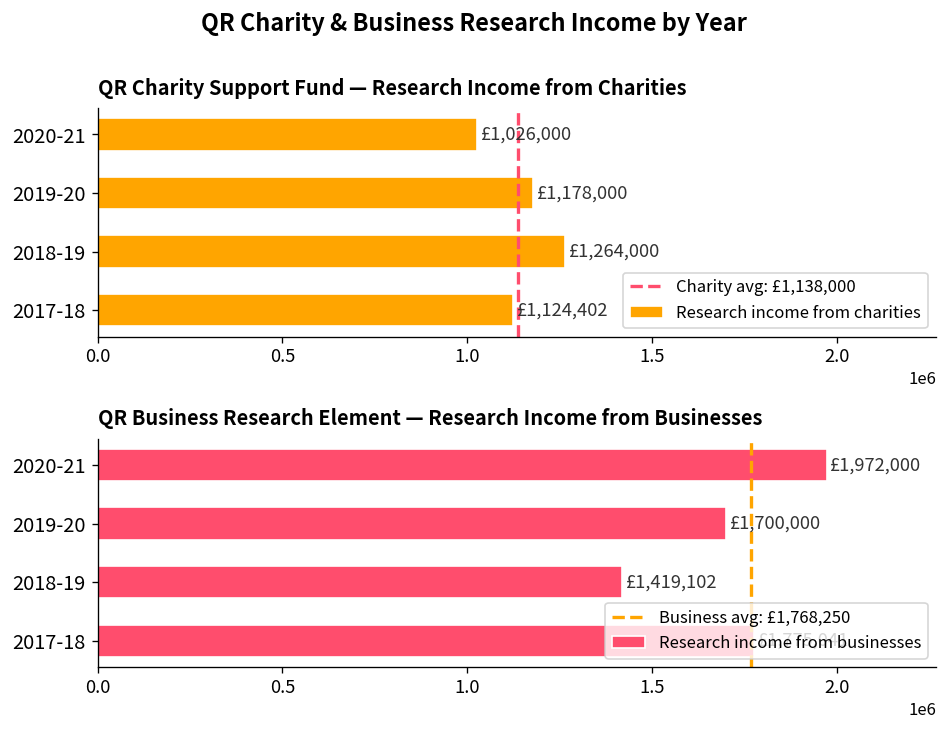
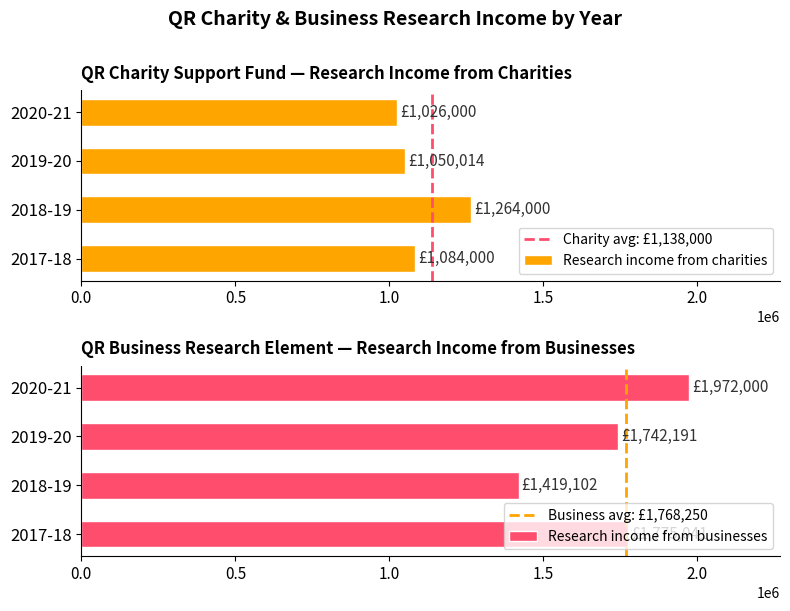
  {
    "QR Charity Support Fund — Research Income from Charities": {
      "2020-21": "£1,026,000",
-     "2019-20": "£1,178,000",
+     "2019-20": "£1,050,014",
      "2018-19": "£1,264,000",
-     "2017-18": "£1,124,402"
+     "2017-18": "£1,084,000"
    },
    "QR Business Research Element — Research Income from Businesses": {
      "2020-21": "£1,972,000",
-     "2019-20": "£1,700,000",
+     "2019-20": "£1,742,191",
      "2018-19": "£1,419,102"
    }
  }
